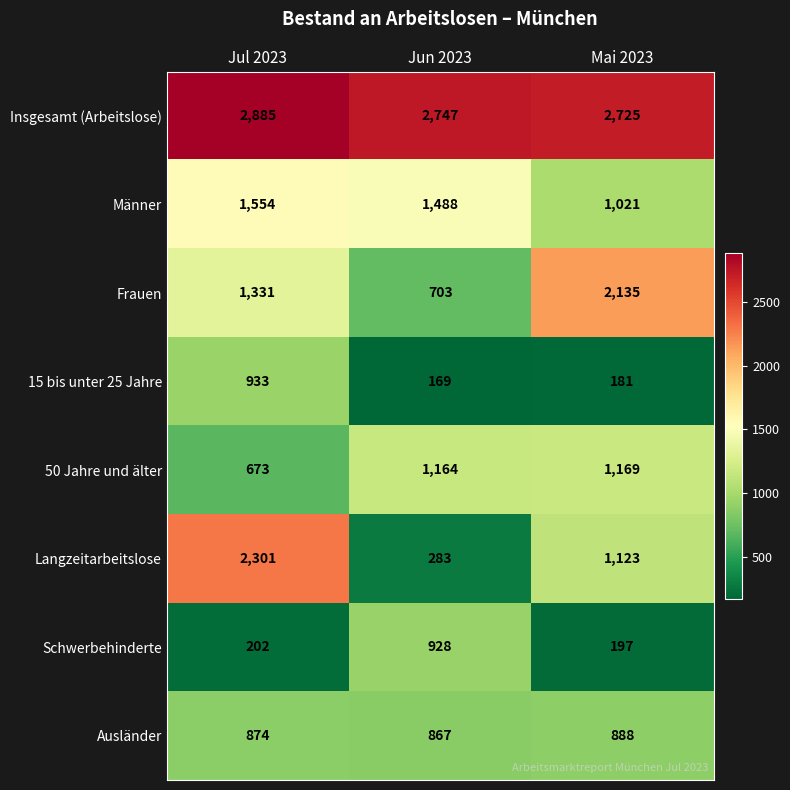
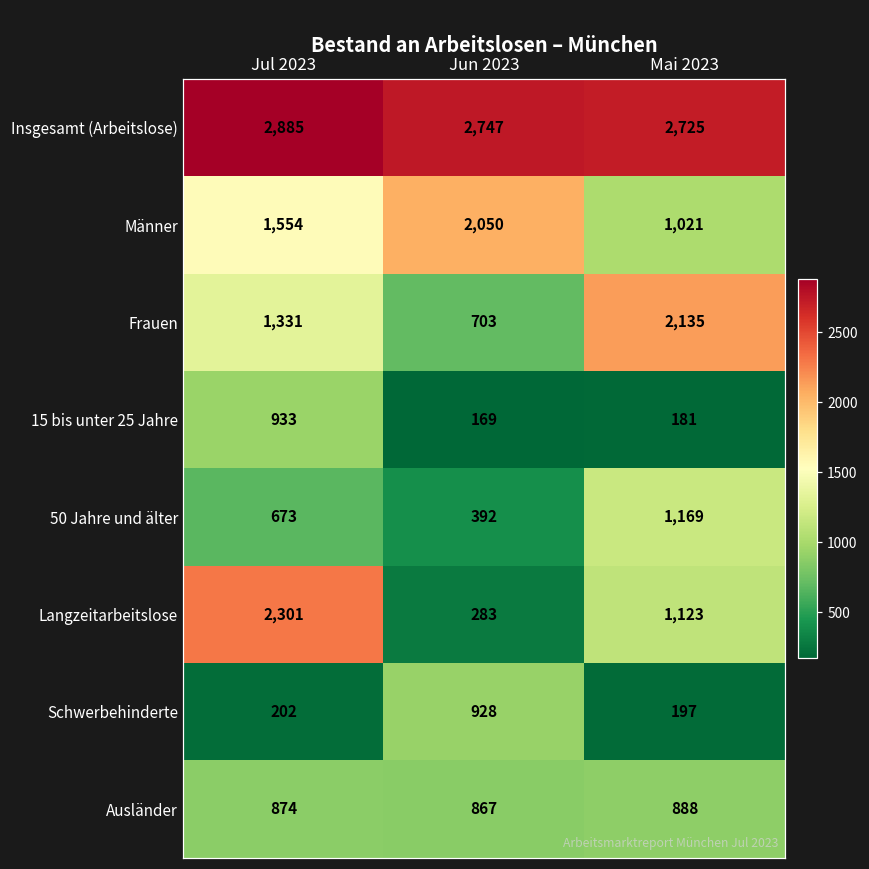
  {
    "Insgesamt (Arbeitslose)": {
      "Jul 2023": "2,885",
      "Jun 2023": "2,747",
      "Mai 2023": "2,725"
    },
    "Männer": {
      "Jul 2023": "1,554",
-     "Jun 2023": "1,488",
+     "Jun 2023": "2,050",
      "Mai 2023": "1,021"
    },
    "Frauen": {
      "Jul 2023": "1,331",
      "Jun 2023": "703",
      "Mai 2023": "2,135"
    },
    "15 bis unter 25 Jahre": {
      "Jul 2023": "933",
      "Jun 2023": "169",
      "Mai 2023": "181"
    },
    "50 Jahre und älter": {
      "Jul 2023": "673",
-     "Jun 2023": "1,164",
+     "Jun 2023": "392",
      "Mai 2023": "1,169"
    },
    "Langzeitarbeitslose": {
      "Jul 2023": "2,301",
      "Jun 2023": "283",
      "Mai 2023": "1,123"
    },
    "Schwerbehinderte": {
      "Jul 2023": "202",
      "Jun 2023": "928",
      "Mai 2023": "197"
    },
    "Ausländer": {
      "Jul 2023": "874",
      "Jun 2023": "867"
    }
  }
